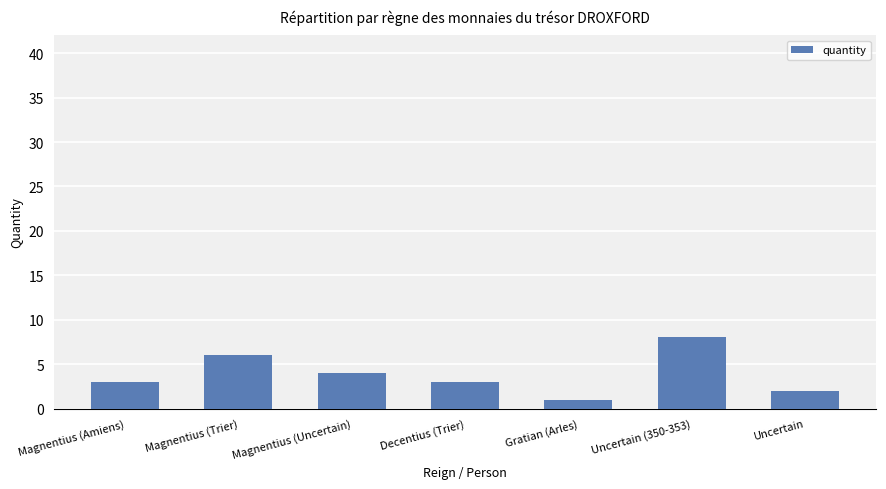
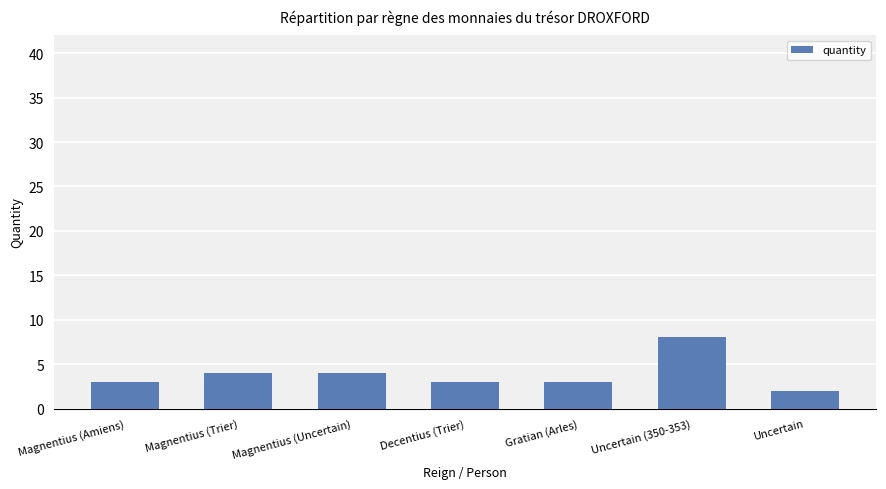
  {
    "Magnentius (Amiens)": 3,
-   "Magnentius (Trier)": 6,
+   "Magnentius (Trier)": 4,
    "Magnentius (Uncertain)": 4,
    "Decentius (Trier)": 3,
-   "Gratian (Arles)": 1,
+   "Gratian (Arles)": 3,
    "Uncertain (350-353)": 8,
    "Uncertain": 2
  }
